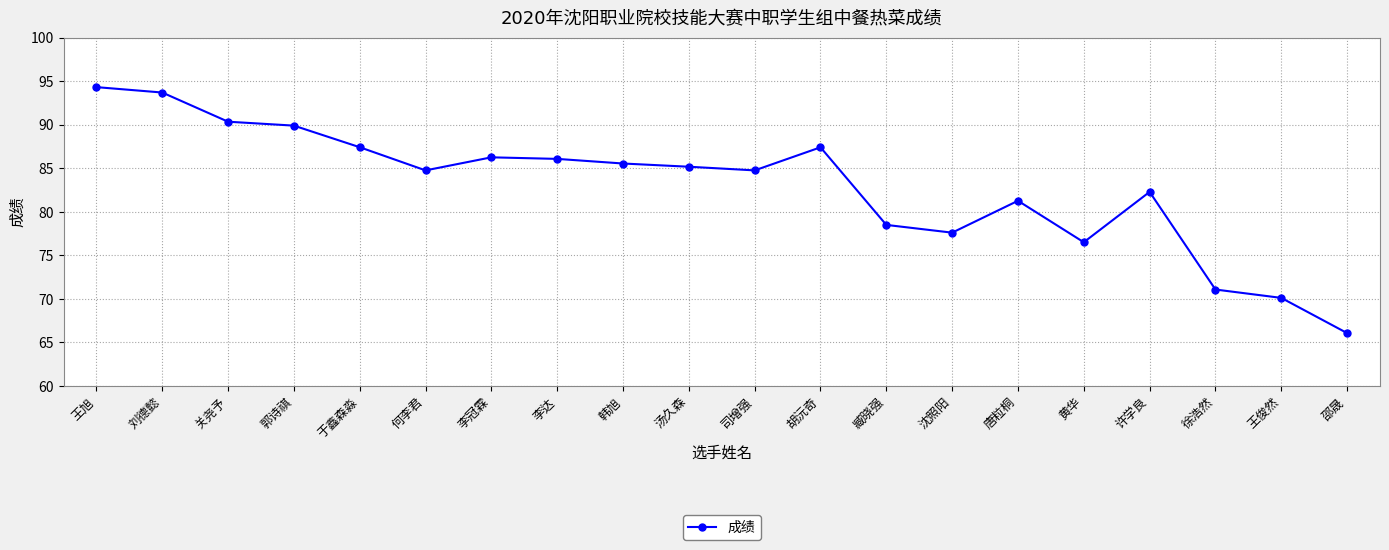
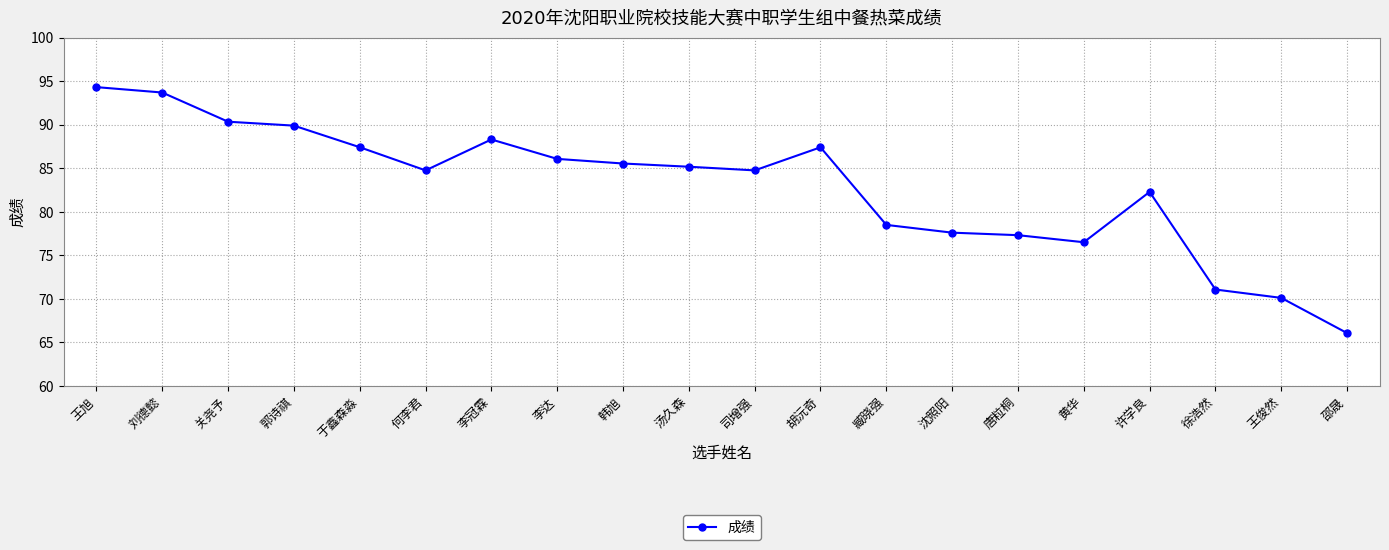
  {
    "王旭": 94,
    "刘德懿": 94,
    "关尧予": 90,
    "郭诗祺": 90,
    "于鑫森淼": 87,
    "何李君": 85,
-   "李冠霖": 86,
+   "李冠霖": 88,
    "李达": 86,
    "韩旭": 86,
    "汤久森": 85,
    "司增强": 85,
    "胡沅奇": 87,
    "臧晓强": 79,
    "沈照阳": 78,
-   "唐粒桐": 81,
+   "唐粒桐": 77,
    "黄华": 77,
    "许学良": 82,
    "徐浩然": 71,
    "王俊然": 70,
    "邵晟": 66
  }
